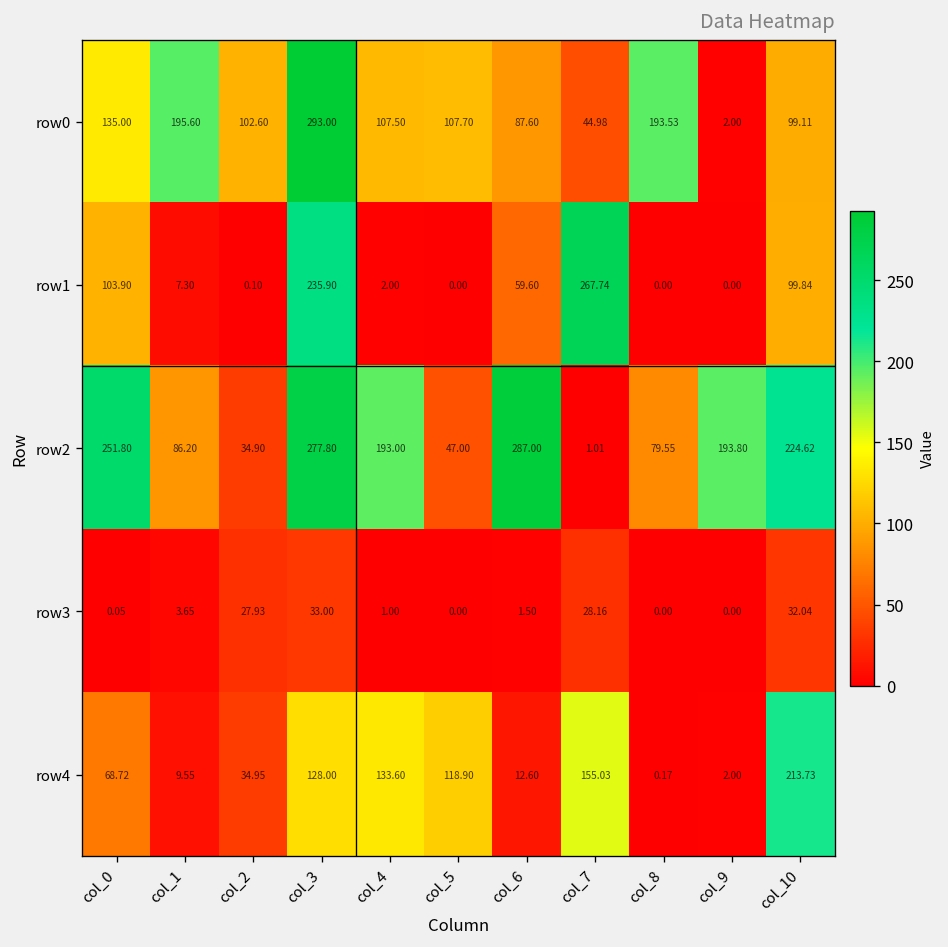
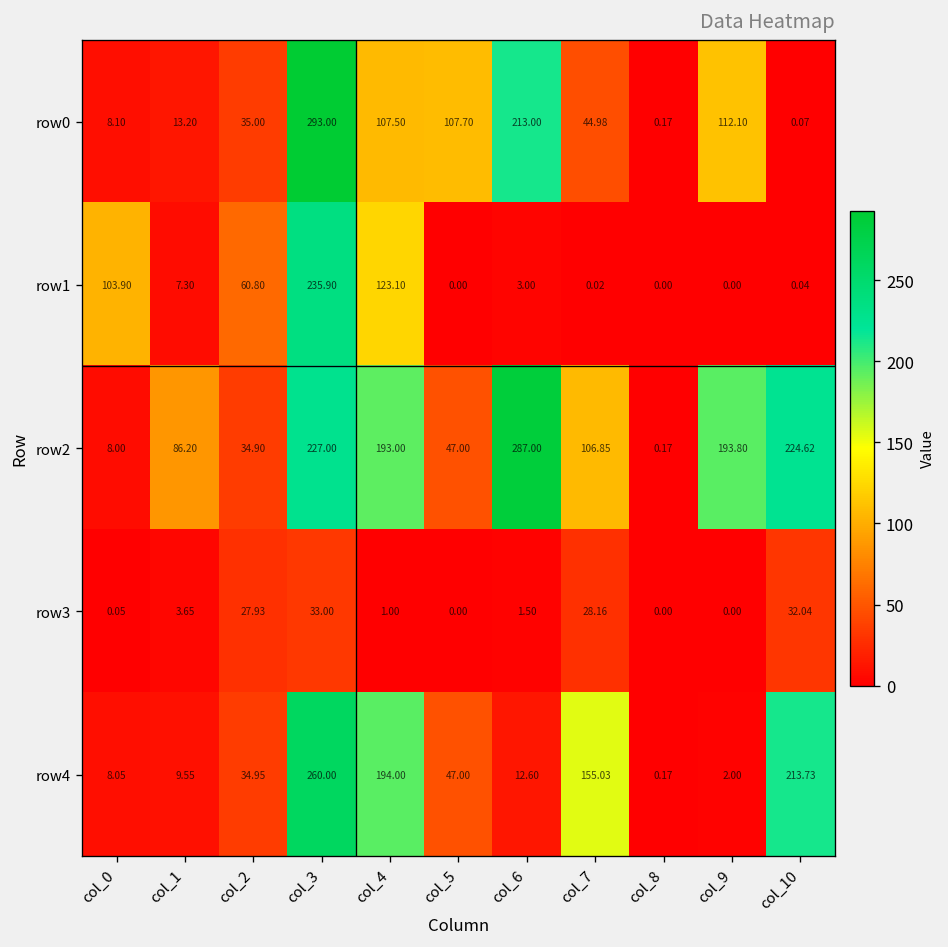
  {
    "row0": {
-     "col_0": 135.00,
-     "col_1": 195.60,
-     "col_2": 102.60,
+     "col_0": 8.10,
+     "col_1": 13.20,
+     "col_2": 35.00,
      "col_3": 293.00,
      "col_4": 107.50,
      "col_5": 107.70,
-     "col_6": 87.60,
+     "col_6": 213.00,
      "col_7": 44.98,
-     "col_8": 193.53,
-     "col_9": 2.00,
-     "col_10": 99.11
+     "col_8": 0.17,
+     "col_9": 112.10,
+     "col_10": 0.07
    },
    "row1": {
      "col_0": 103.90,
      "col_1": 7.30,
-     "col_2": 0.10,
+     "col_2": 60.80,
      "col_3": 235.90,
-     "col_4": 2.00,
+     "col_4": 123.10,
      "col_5": 0.00,
-     "col_6": 59.60,
-     "col_7": 267.74,
+     "col_6": 3.00,
+     "col_7": 0.02,
      "col_8": 0.00,
      "col_9": 0.00,
-     "col_10": 99.84
+     "col_10": 0.04
    },
    "row2": {
-     "col_0": 251.80,
+     "col_0": 8.00,
      "col_1": 86.20,
      "col_2": 34.90,
-     "col_3": 277.80,
+     "col_3": 227.00,
      "col_4": 193.00,
      "col_5": 47.00,
      "col_6": 287.00,
-     "col_7": 1.01,
-     "col_8": 79.55,
+     "col_7": 106.85,
+     "col_8": 0.17,
      "col_9": 193.80,
      "col_10": 224.62
    },
    "row3": {
      "col_0": 0.05,
      "col_1": 3.65,
      "col_2": 27.93,
      "col_3": 33.00,
      "col_4": 1.00,
      "col_5": 0.00,
      "col_6": 1.50,
      "col_7": 28.16,
      "col_8": 0.00,
      "col_9": 0.00,
      "col_10": 32.04
    },
    "row4": {
-     "col_0": 68.72,
+     "col_0": 8.05,
      "col_1": 9.55,
      "col_2": 34.95,
-     "col_3": 128.00,
-     "col_4": 133.60,
-     "col_5": 118.90,
+     "col_3": 260.00,
+     "col_4": 194.00,
+     "col_5": 47.00,
      "col_6": 12.60,
      "col_7": 155.03,
      "col_8": 0.17,
      "col_9": 2.00,
      "col_10": 213.73
    }
  }
